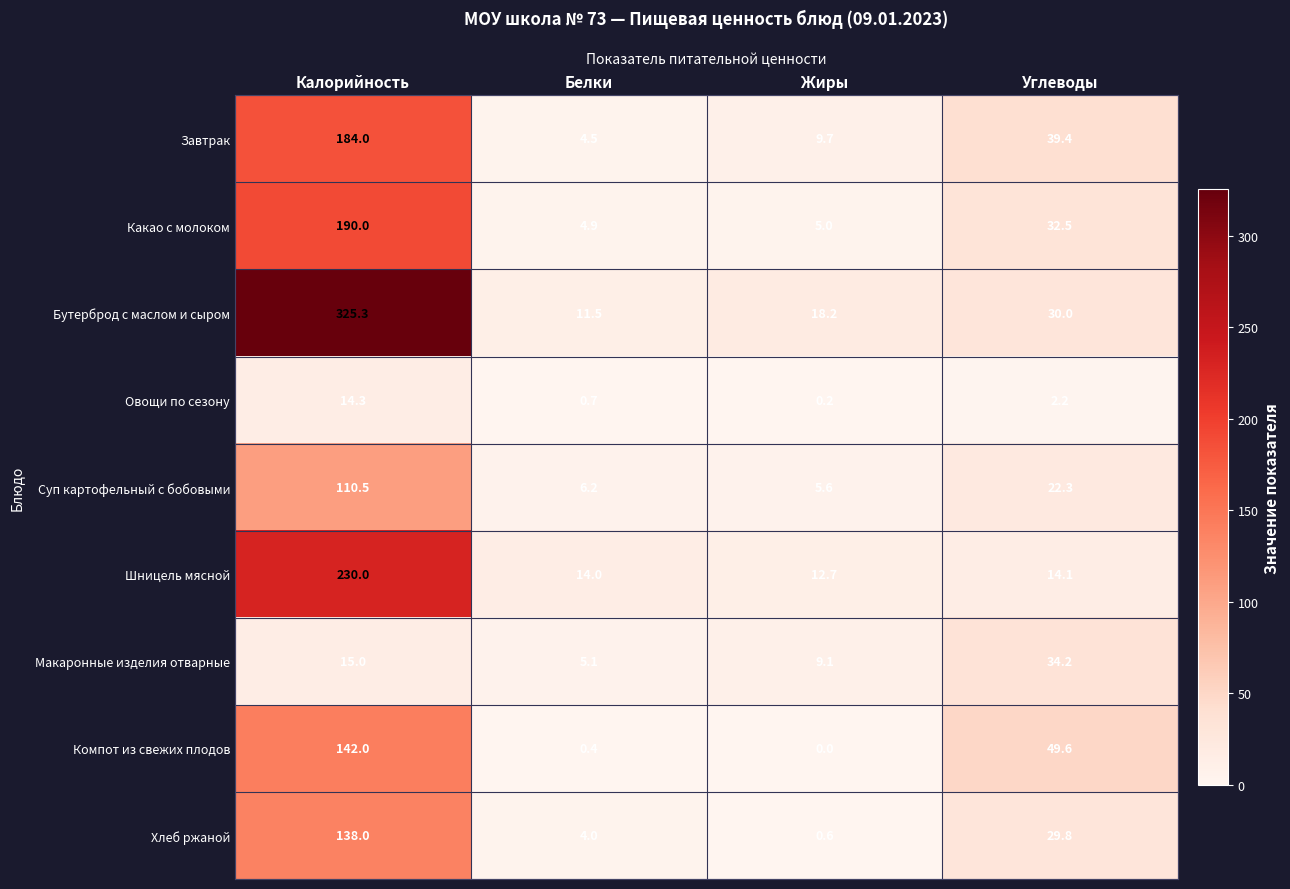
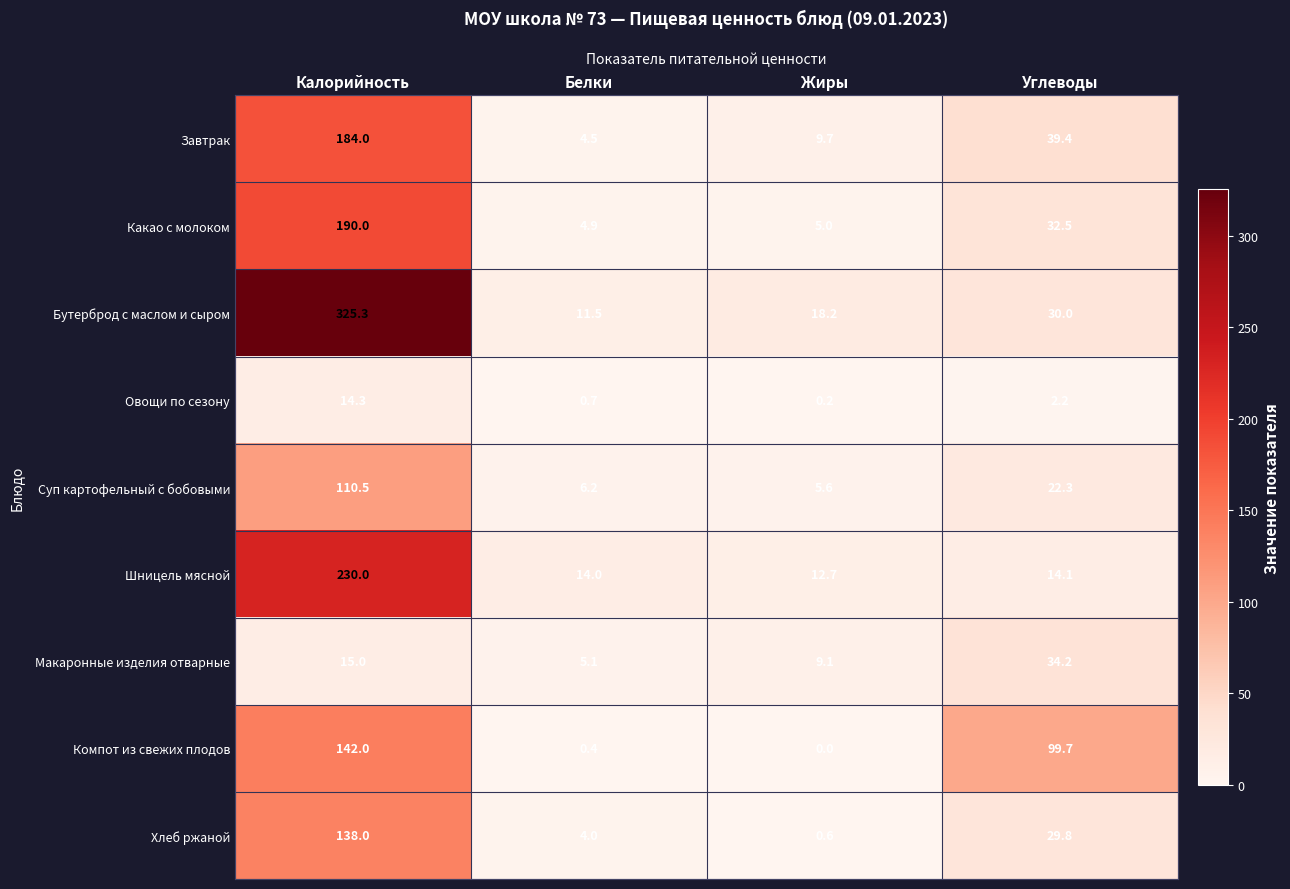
  {
    "Завтрак": {
      "Калорийность": 184.0
    },
    "Какао с молоком": {
      "Калорийность": 190.0
    },
    "Бутерброд с маслом и сыром": {
      "Калорийность": 325.3
    },
    "Суп картофельный с бобовыми": {
      "Калорийность": 110.5
    },
    "Шницель мясной": {
      "Калорийность": 230.0
    },
    "Компот из свежих плодов": {
      "Калорийность": 142.0,
-     "Углеводы": 49.6
+     "Углеводы": 99.7
    },
    "Хлеб ржаной": {
      "Калорийность": 138.0
    }
  }
